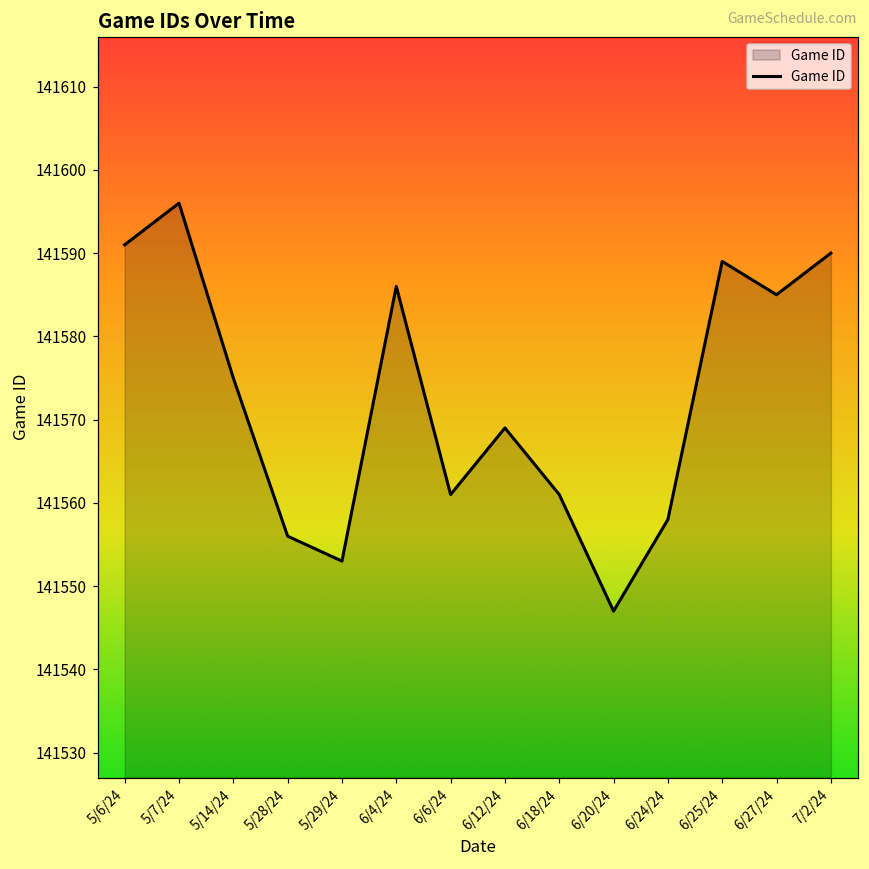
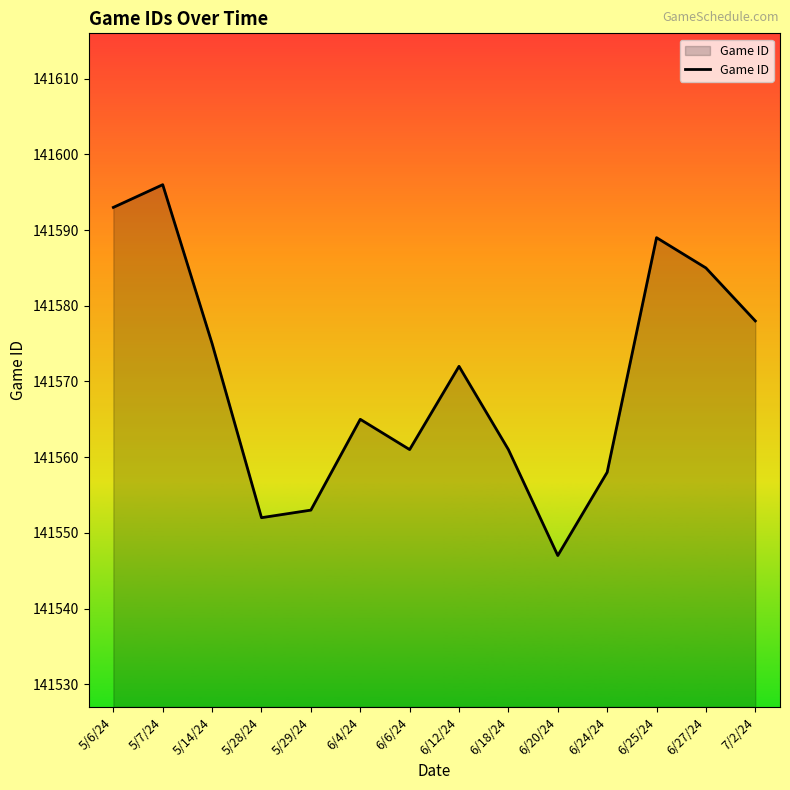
  {
-   "5/6/24": 141591,
+   "5/6/24": 141593,
    "5/7/24": 141596,
    "5/14/24": 141575,
-   "5/28/24": 141556,
+   "5/28/24": 141552,
    "5/29/24": 141553,
-   "6/4/24": 141586,
+   "6/4/24": 141565,
    "6/6/24": 141561,
-   "6/12/24": 141569,
+   "6/12/24": 141572,
    "6/18/24": 141561,
    "6/20/24": 141547,
    "6/24/24": 141558,
    "6/25/24": 141589,
    "6/27/24": 141585,
-   "7/2/24": 141590
+   "7/2/24": 141578
  }
